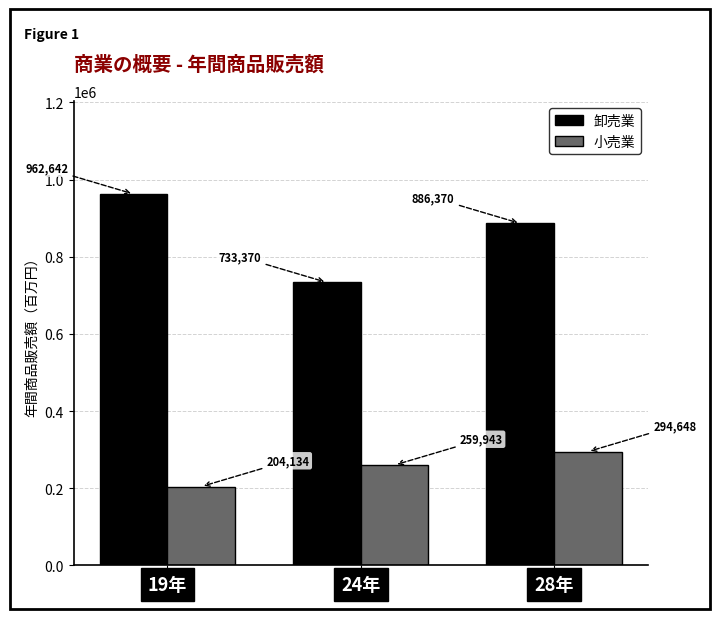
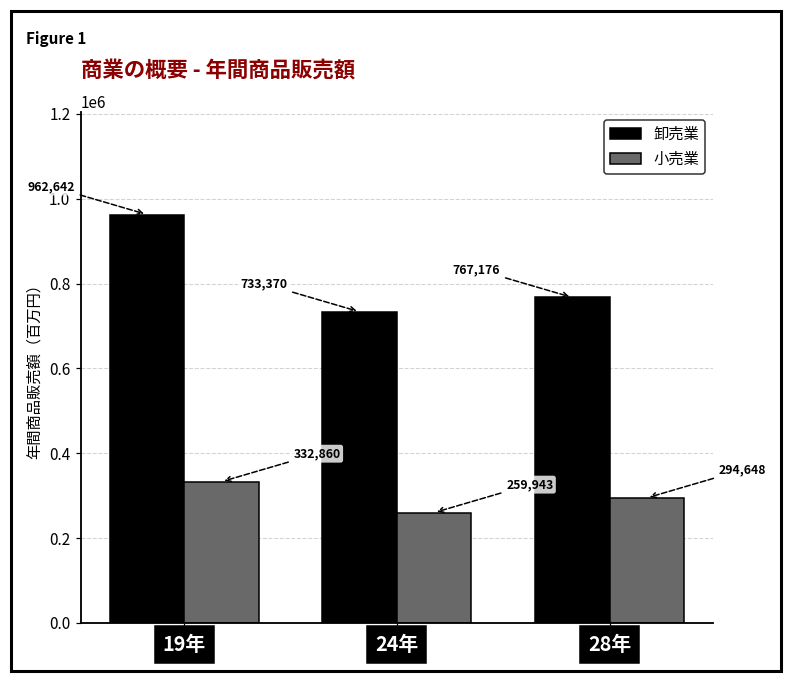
  {
    "卸売業": {
-     "28年": "886,370"
+     "28年": "767,176"
    },
    "小売業": {
-     "19年": "204,134"
+     "19年": "332,860"
    }
  }
